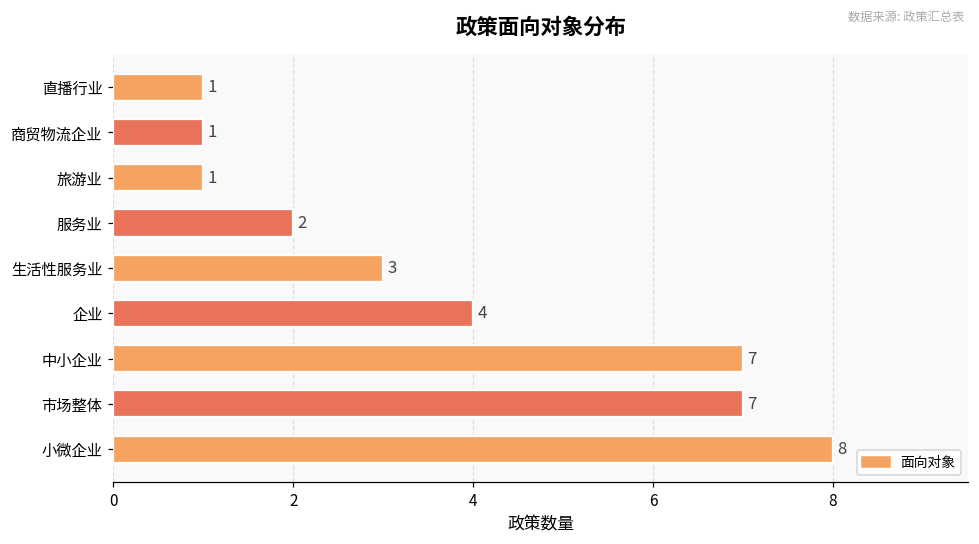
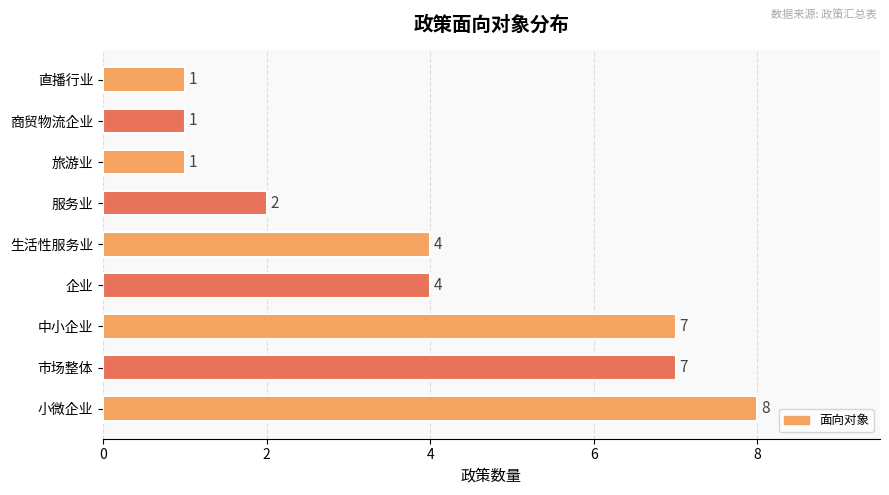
  {
    "直播行业": 1,
    "商贸物流企业": 1,
    "旅游业": 1,
    "服务业": 2,
-   "生活性服务业": 3,
+   "生活性服务业": 4,
    "企业": 4,
    "中小企业": 7,
    "市场整体": 7,
    "小微企业": 8
  }
